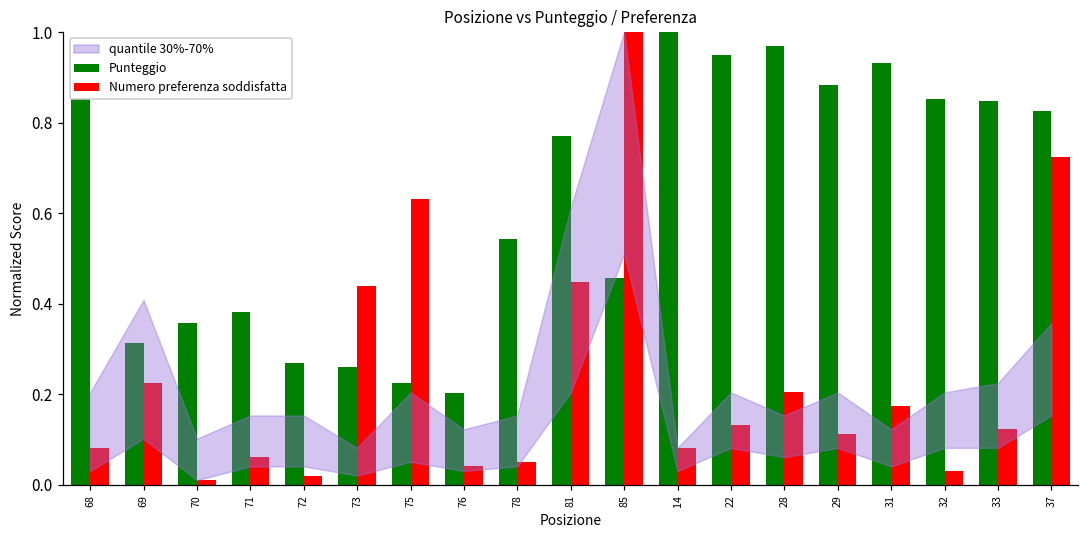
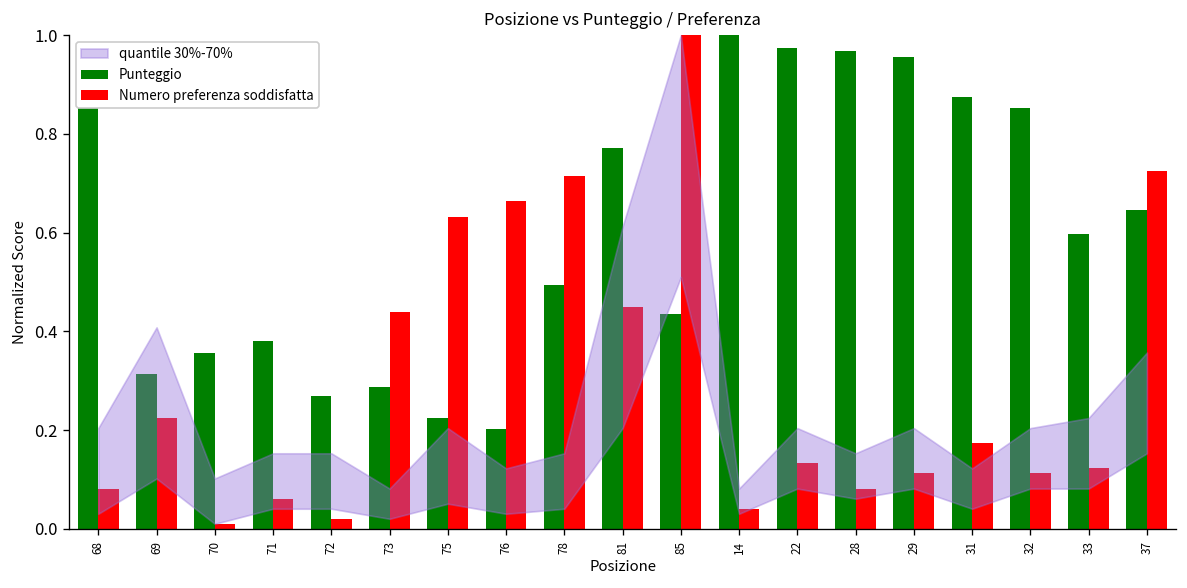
  {
    "Punteggio": {
      "69": 0.31,
      "70": 0.36,
      "71": 0.38,
      "72": 0.27,
-     "73": 0.26,
+     "73": 0.29,
      "75": 0.22,
      "76": 0.20,
-     "78": 0.54,
+     "78": 0.49,
      "81": 0.77,
-     "85": 0.46,
+     "85": 0.43,
      "14": 1.00,
-     "22": 0.95,
+     "22": 0.97,
      "28": 0.97,
-     "29": 0.88,
-     "31": 0.93,
+     "29": 0.96,
+     "31": 0.87,
      "32": 0.85,
-     "33": 0.85,
-     "37": 0.83
+     "33": 0.60,
+     "37": 0.65
    },
    "Numero preferenza soddisfatta": {
      "68": 0.08,
      "69": 0.22,
      "70": 0.01,
      "71": 0.06,
      "72": 0.02,
      "73": 0.44,
      "75": 0.63,
-     "76": 0.04,
-     "78": 0.05,
+     "76": 0.66,
+     "78": 0.71,
      "81": 0.45,
      "85": 1.00,
-     "14": 0.08,
+     "14": 0.04,
      "22": 0.13,
-     "28": 0.20,
+     "28": 0.08,
      "29": 0.11,
      "31": 0.17,
-     "32": 0.03,
+     "32": 0.11,
      "33": 0.12,
      "37": 0.72
    }
  }
